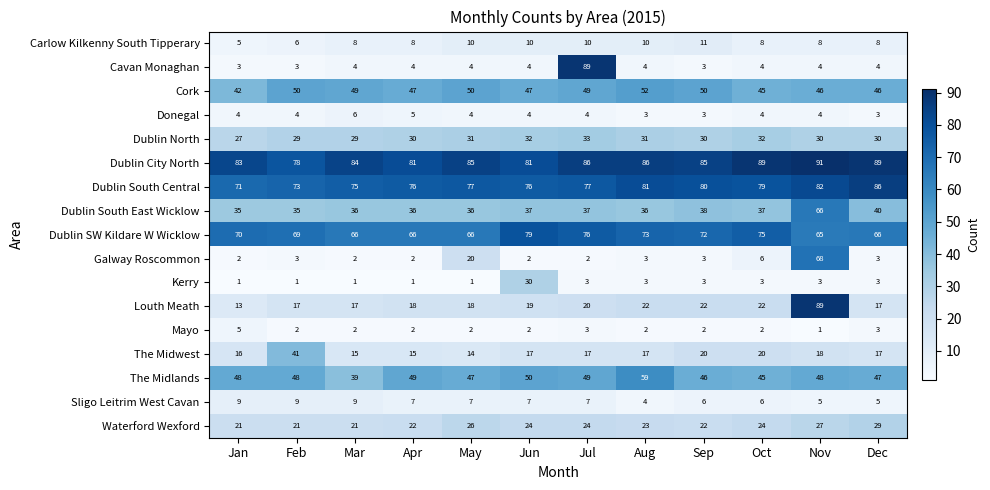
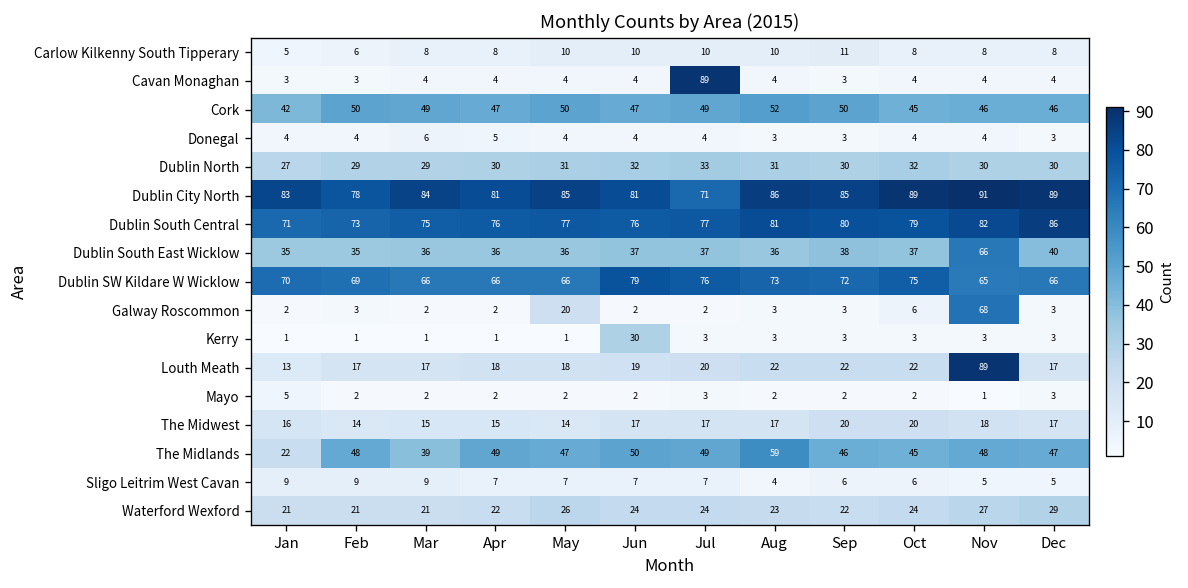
  {
    "Dublin City North": {
      "Jan": 83,
      "Feb": 78,
      "Mar": 84,
      "Apr": 81,
      "May": 85,
      "Jun": 81,
-     "Jul": 86,
+     "Jul": 71,
      "Aug": 86,
      "Sep": 85,
      "Oct": 89,
      "Nov": 91,
      "Dec": 89
    },
    "The Midwest": {
      "Jan": 16,
-     "Feb": 41,
+     "Feb": 14,
      "Mar": 15,
      "Apr": 15,
      "May": 14,
      "Jun": 17,
      "Jul": 17,
      "Aug": 17,
      "Sep": 20,
      "Oct": 20,
      "Nov": 18,
      "Dec": 17
    },
    "The Midlands": {
-     "Jan": 48,
+     "Jan": 22,
      "Feb": 48,
      "Mar": 39,
      "Apr": 49,
      "May": 47,
      "Jun": 50,
      "Jul": 49,
      "Aug": 59,
      "Sep": 46,
      "Oct": 45,
      "Nov": 48,
      "Dec": 47
    }
  }
